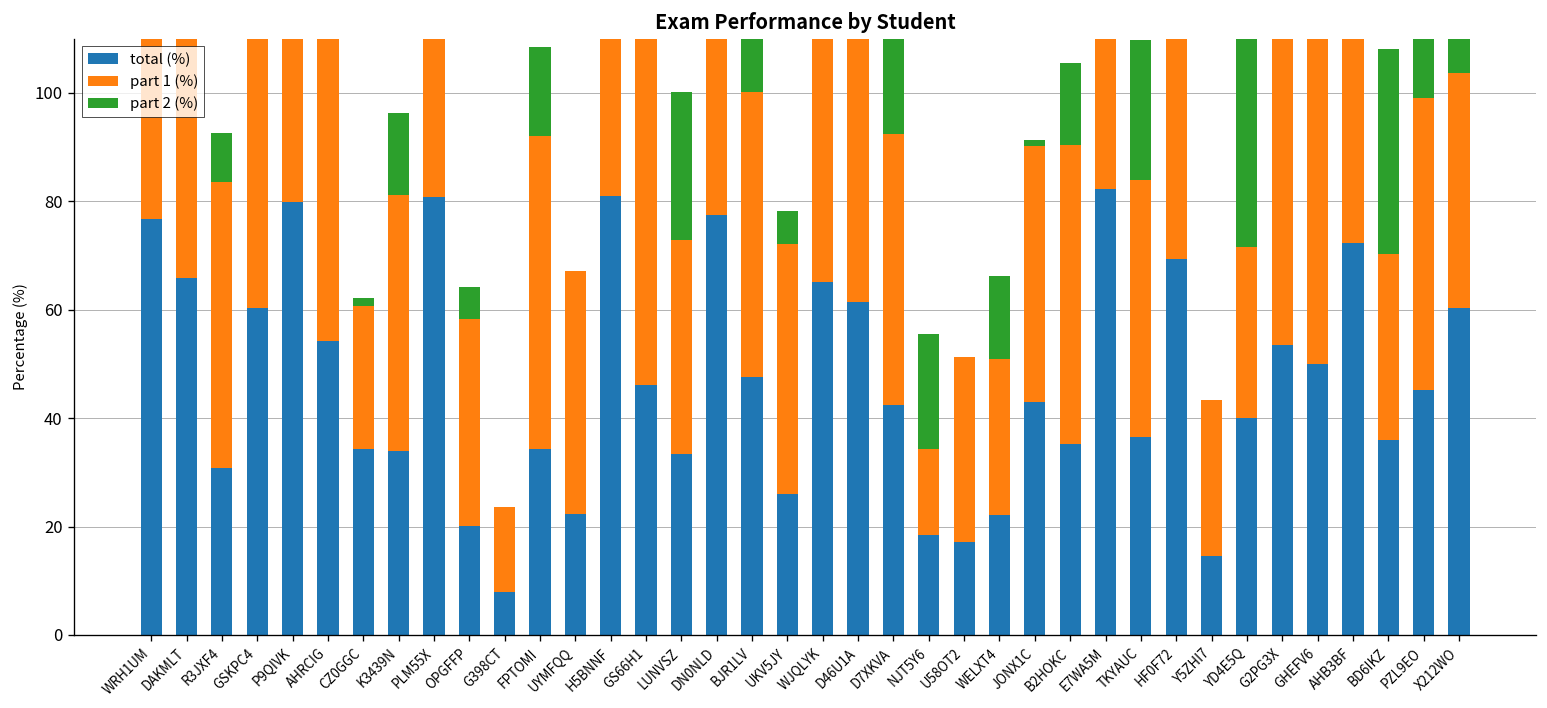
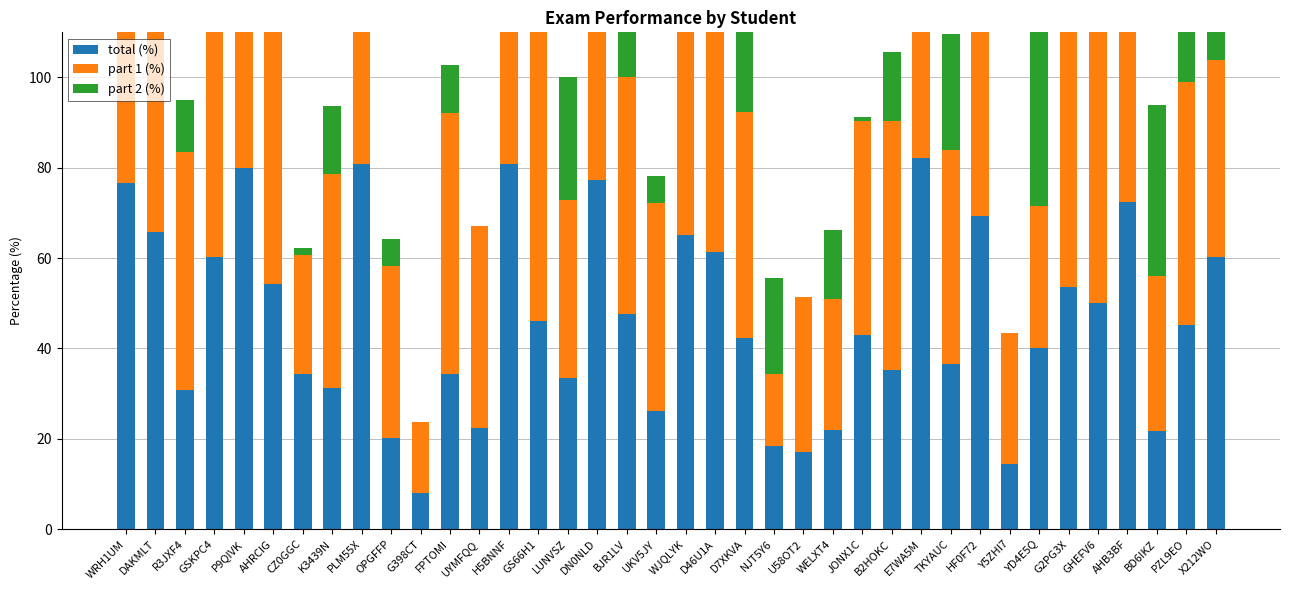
  {
    "total (%)": {
      "WRH1UM": 77,
      "DAKMLT": 66,
      "R3JXF4": 31,
      "GSKPC4": 60,
      "P9QIVK": 80,
      "AHRCIG": 54,
      "CZ0GGC": 34,
-     "K3439N": 34,
+     "K3439N": 31,
      "PLM55X": 81,
      "OPGFFP": 20,
      "G398CT": 8,
      "FPTOMI": 34,
      "UYMFQQ": 22,
      "H5BNNF": 81,
      "GS66H1": 46,
      "LUNVSZ": 33,
      "DN0NLD": 77,
      "BJR1LV": 48,
      "UKV5JY": 26,
      "WJQLYK": 65,
      "D46U1A": 61,
      "D7XKVA": 42,
      "NJT5Y6": 19,
      "U58OT2": 17,
      "WELXT4": 22,
      "JONX1C": 43,
      "B2HOKC": 35,
      "E7WA5M": 82,
      "TKYAUC": 37,
      "HF0F72": 69,
      "Y5ZHI7": 14,
      "YD4E5Q": 40,
      "G2PG3X": 54,
      "GHEFV6": 50,
      "AHB3BF": 72,
-     "BD6IKZ": 36,
+     "BD6IKZ": 22,
      "PZL9EO": 45,
      "X212WO": 60
    },
    "part 1 (%)": {
      "R3JXF4": 53,
      "CZ0GGC": 26,
      "K3439N": 47,
      "OPGFFP": 38,
      "G398CT": 16,
      "FPTOMI": 58,
      "UYMFQQ": 45,
      "LUNVSZ": 39,
      "BJR1LV": 53,
      "UKV5JY": 46,
      "D7XKVA": 50,
      "NJT5Y6": 16,
      "U58OT2": 34,
      "WELXT4": 29,
      "JONX1C": 47,
      "B2HOKC": 55,
      "TKYAUC": 47,
      "Y5ZHI7": 29,
      "YD4E5Q": 32,
      "BD6IKZ": 34,
      "PZL9EO": 54,
      "X212WO": 43
    },
    "part 2 (%)": {
-     "R3JXF4": 9,
+     "R3JXF4": 12,
      "CZ0GGC": 2,
      "K3439N": 15,
      "OPGFFP": 6,
      "G398CT": 0,
-     "FPTOMI": 16,
+     "FPTOMI": 11,
      "UYMFQQ": 0,
      "LUNVSZ": 27,
      "UKV5JY": 6,
      "NJT5Y6": 21,
      "U58OT2": 0,
      "WELXT4": 15,
      "JONX1C": 1,
      "B2HOKC": 15,
      "TKYAUC": 26,
      "Y5ZHI7": 0,
      "BD6IKZ": 38
    }
  }
